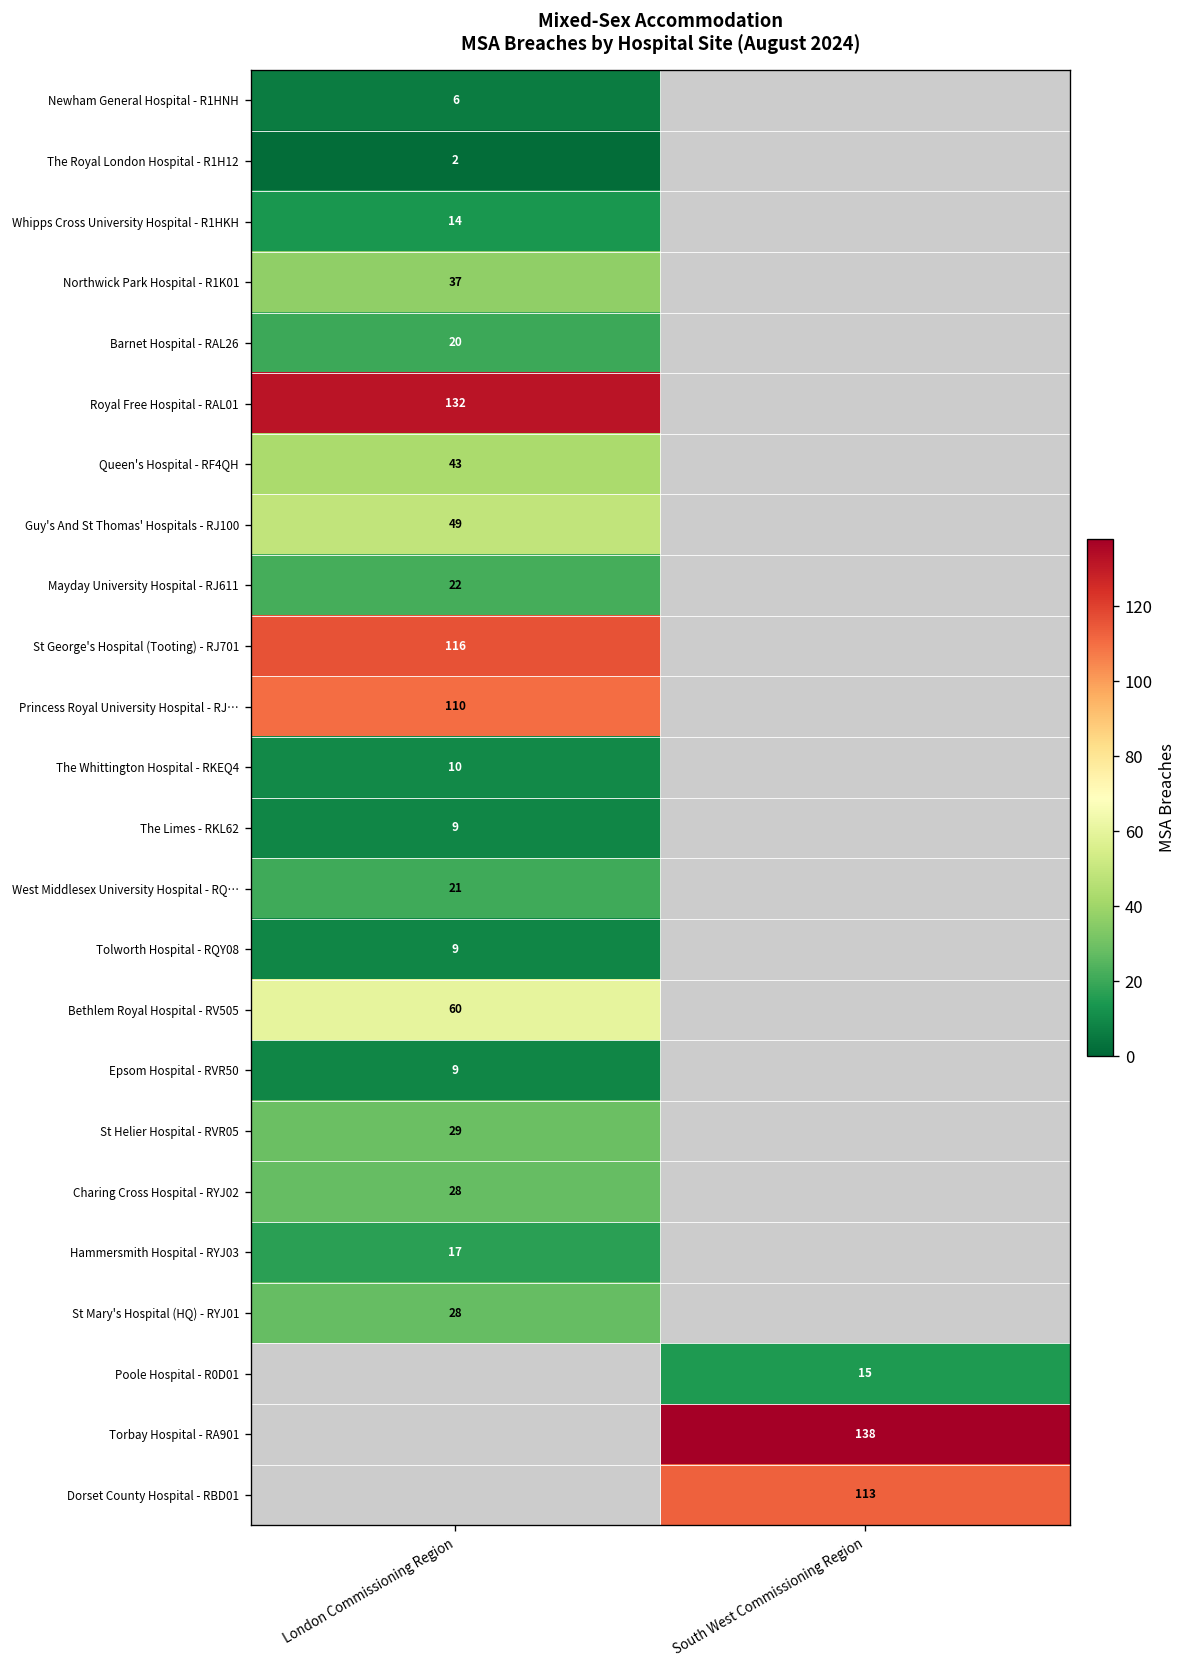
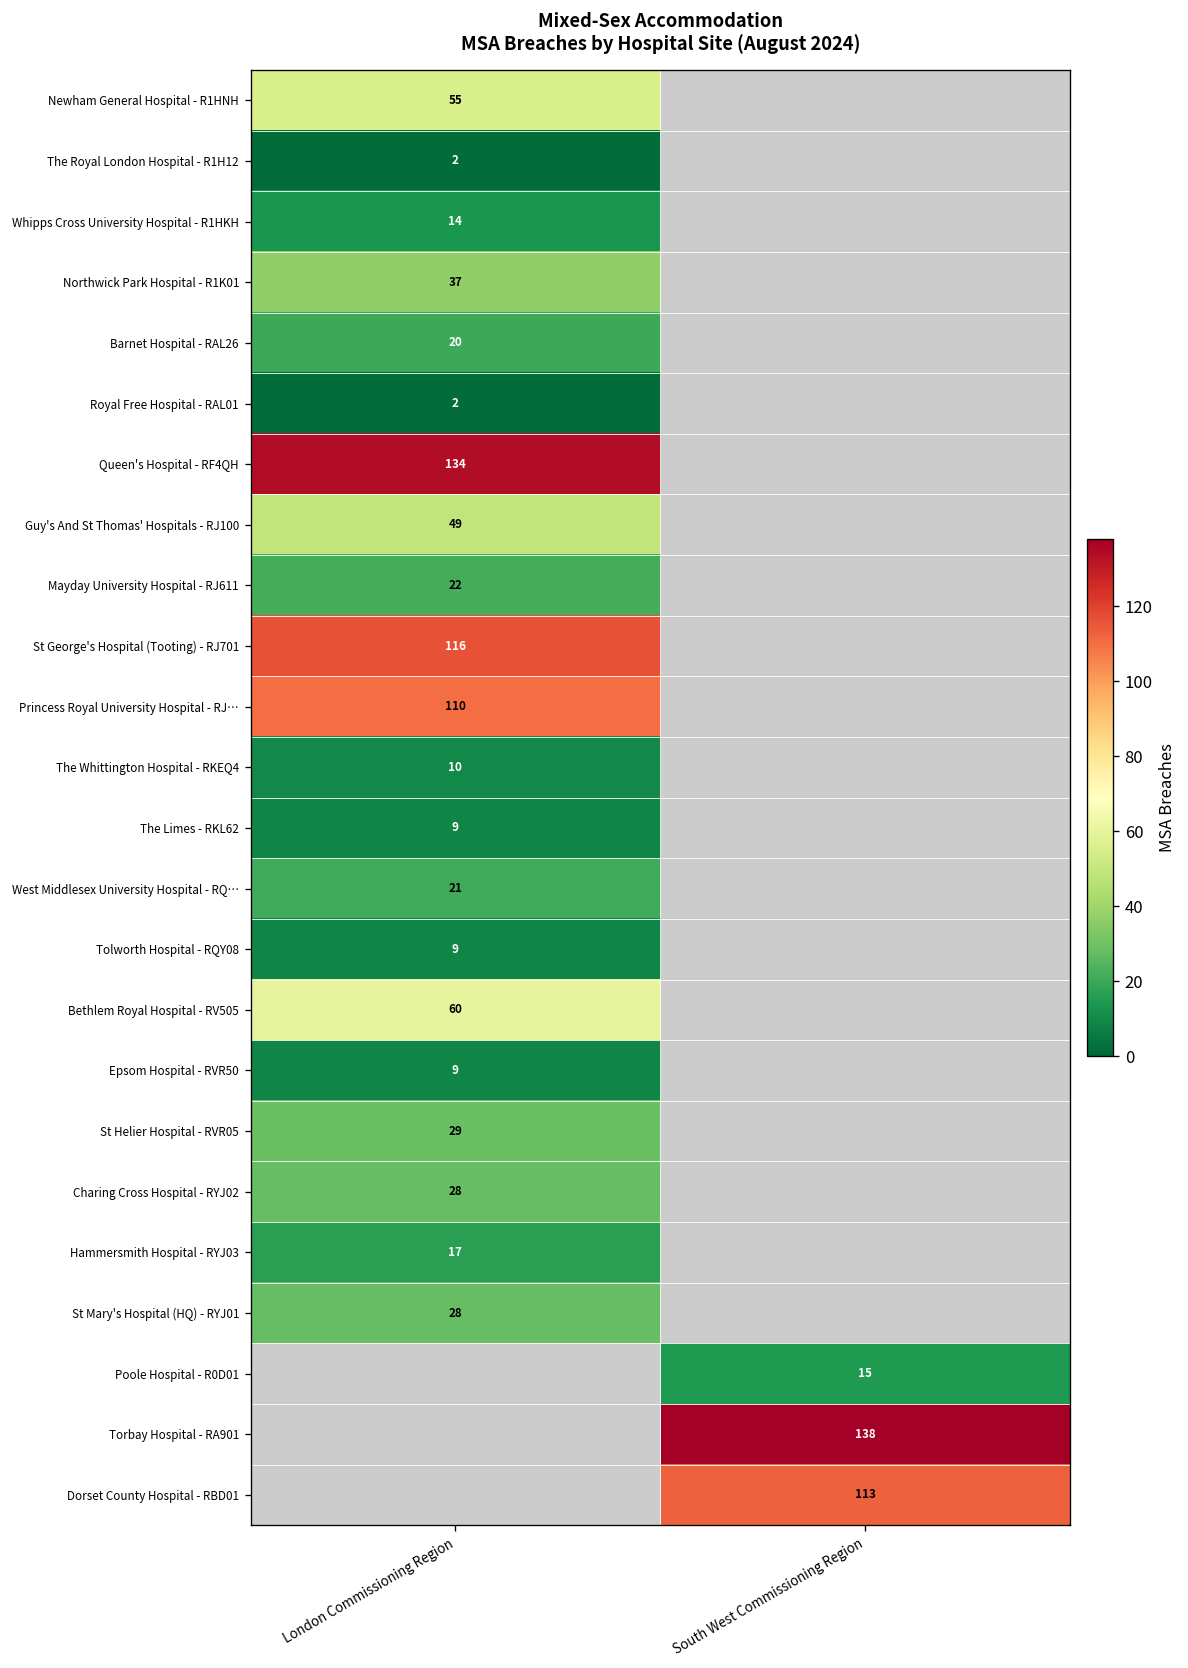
  {
    "Newham General Hospital - R1HNH": {
-     "London Commissioning Region": 6
+     "London Commissioning Region": 55
    },
    "The Royal London Hospital - R1H12": {
      "London Commissioning Region": 2
    },
    "Whipps Cross University Hospital - R1HKH": {
      "London Commissioning Region": 14
    },
    "Northwick Park Hospital - R1K01": {
      "London Commissioning Region": 37
    },
    "Barnet Hospital - RAL26": {
      "London Commissioning Region": 20
    },
    "Royal Free Hospital - RAL01": {
-     "London Commissioning Region": 132
+     "London Commissioning Region": 2
    },
    "Queen's Hospital - RF4QH": {
-     "London Commissioning Region": 43
+     "London Commissioning Region": 134
    },
    "Guy's And St Thomas' Hospitals - RJ100": {
      "London Commissioning Region": 49
    },
    "Mayday University Hospital - RJ611": {
      "London Commissioning Region": 22
    },
    "St George's Hospital (Tooting) - RJ701": {
      "London Commissioning Region": 116
    },
    "Princess Royal University Hospital - RJ…": {
      "London Commissioning Region": 110
    },
    "The Whittington Hospital - RKEQ4": {
      "London Commissioning Region": 10
    },
    "The Limes - RKL62": {
      "London Commissioning Region": 9
    },
    "West Middlesex University Hospital - RQ…": {
      "London Commissioning Region": 21
    },
    "Tolworth Hospital - RQY08": {
      "London Commissioning Region": 9
    },
    "Bethlem Royal Hospital - RV505": {
      "London Commissioning Region": 60
    },
    "Epsom Hospital - RVR50": {
      "London Commissioning Region": 9
    },
    "St Helier Hospital - RVR05": {
      "London Commissioning Region": 29
    },
    "Charing Cross Hospital - RYJ02": {
      "London Commissioning Region": 28
    },
    "Hammersmith Hospital - RYJ03": {
      "London Commissioning Region": 17
    },
    "St Mary's Hospital (HQ) - RYJ01": {
      "London Commissioning Region": 28
    },
    "Poole Hospital - R0D01": {
      "South West Commissioning Region": 15
    },
    "Torbay Hospital - RA901": {
      "South West Commissioning Region": 138
    },
    "Dorset County Hospital - RBD01": {
      "South West Commissioning Region": 113
    }
  }
